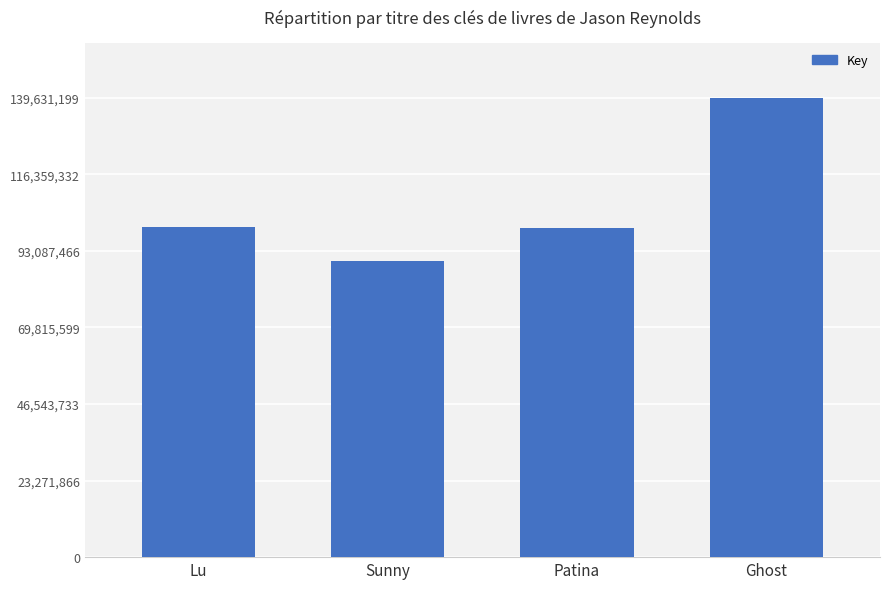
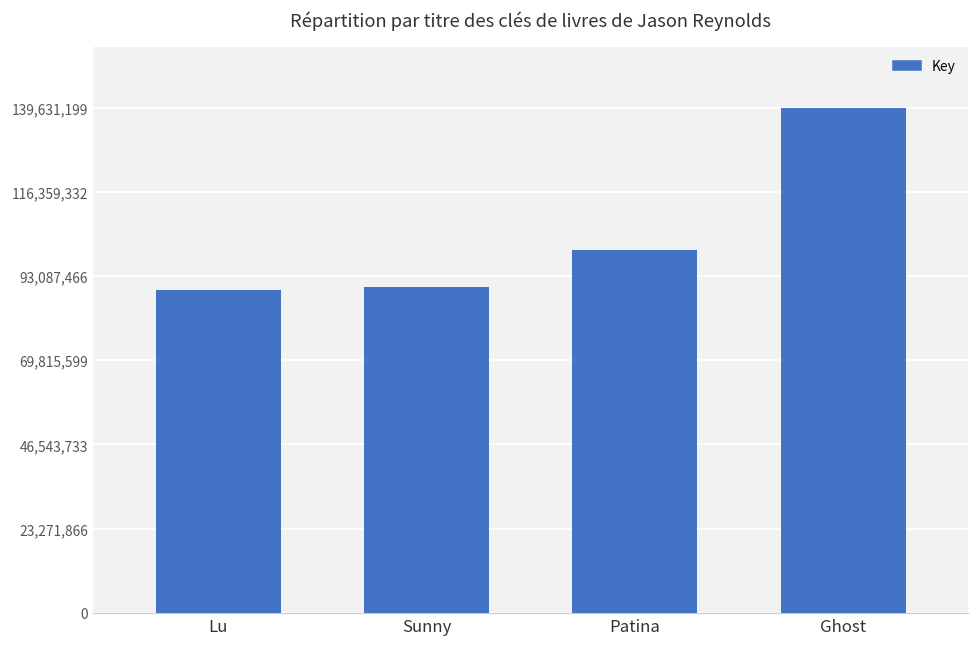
  {
-   "Lu": "100,000,000",
+   "Lu": "89,000,000",
    "Sunny": "90,000,000",
    "Patina": "100,000,000",
    "Ghost": "140,000,000"
  }
